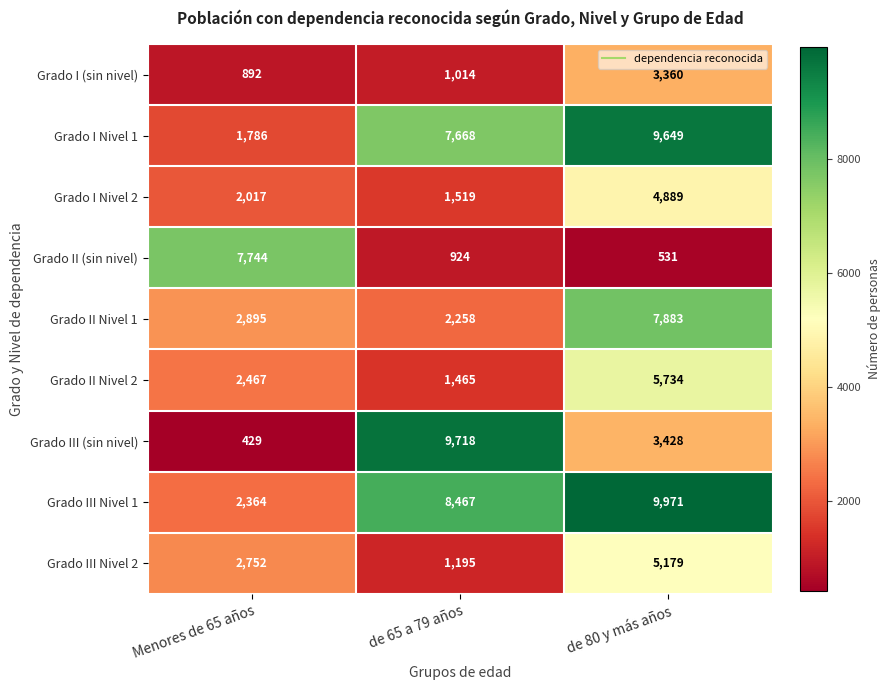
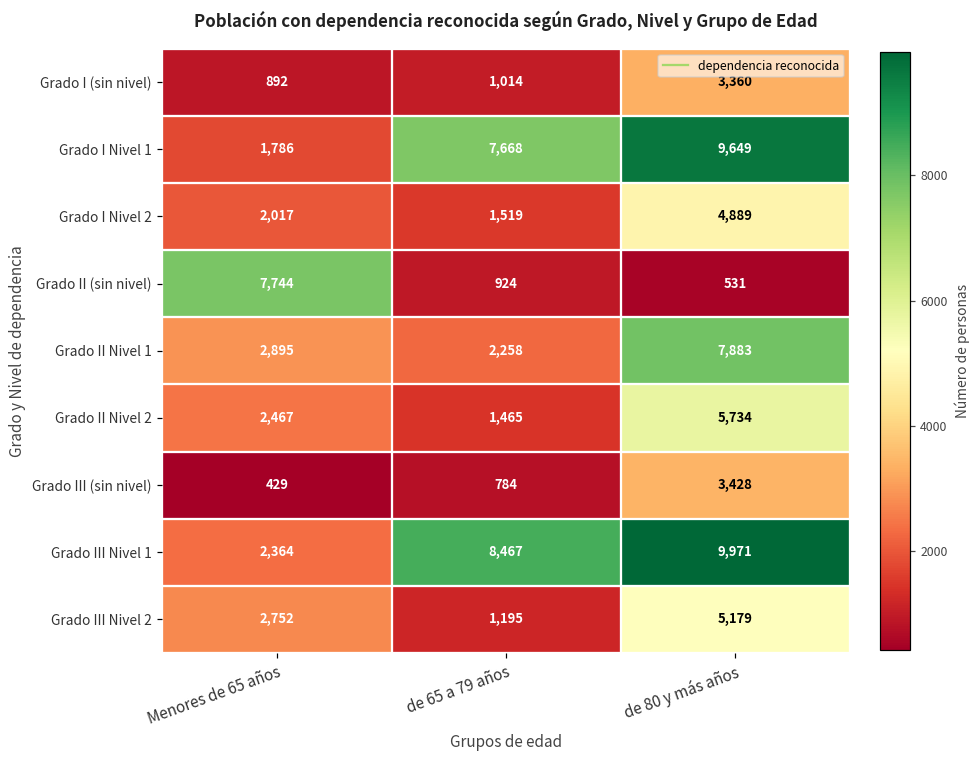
  {
    "Grado I (sin nivel)": {
      "Menores de 65 años": "892",
      "de 65 a 79 años": "1,014"
    },
    "Grado I Nivel 1": {
      "Menores de 65 años": "1,786",
      "de 65 a 79 años": "7,668",
      "de 80 y más años": "9,649"
    },
    "Grado I Nivel 2": {
      "Menores de 65 años": "2,017",
      "de 65 a 79 años": "1,519",
      "de 80 y más años": "4,889"
    },
    "Grado II (sin nivel)": {
      "Menores de 65 años": "7,744",
      "de 65 a 79 años": "924",
      "de 80 y más años": "531"
    },
    "Grado II Nivel 1": {
      "Menores de 65 años": "2,895",
      "de 65 a 79 años": "2,258",
      "de 80 y más años": "7,883"
    },
    "Grado II Nivel 2": {
      "Menores de 65 años": "2,467",
      "de 65 a 79 años": "1,465",
      "de 80 y más años": "5,734"
    },
    "Grado III (sin nivel)": {
      "Menores de 65 años": "429",
-     "de 65 a 79 años": "9,718",
+     "de 65 a 79 años": "784",
      "de 80 y más años": "3,428"
    },
    "Grado III Nivel 1": {
      "Menores de 65 años": "2,364",
      "de 65 a 79 años": "8,467",
      "de 80 y más años": "9,971"
    },
    "Grado III Nivel 2": {
      "Menores de 65 años": "2,752",
      "de 65 a 79 años": "1,195",
      "de 80 y más años": "5,179"
    }
  }
